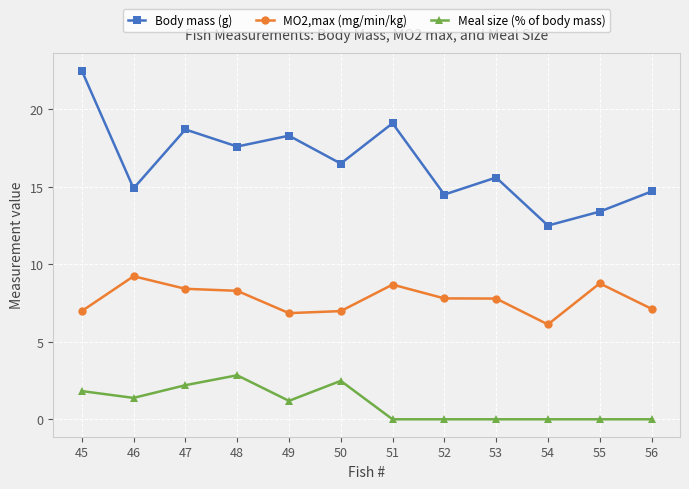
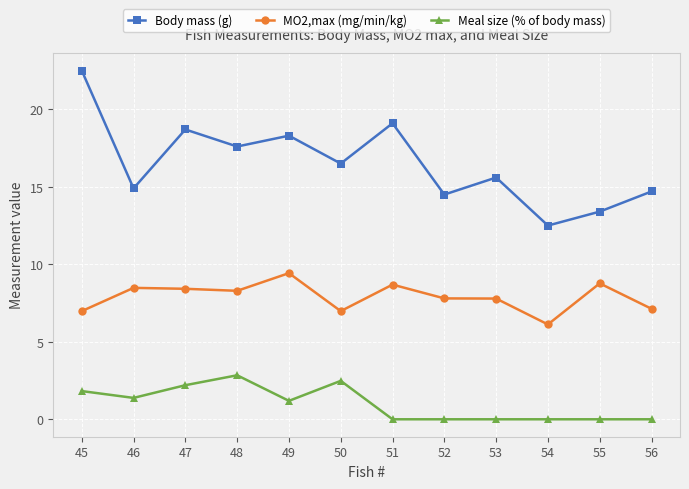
  {
    "Body mass (g)": {
      "45": 22.5,
      "46": 14.9,
      "47": 18.7,
      "48": 17.6,
      "49": 18.3,
      "50": 16.5,
      "51": 19.1,
      "52": 14.5,
      "53": 15.6,
      "54": 12.5,
      "55": 13.4,
      "56": 14.7
    },
    "MO2,max (mg/min/kg)": {
      "45": 7.0,
-     "46": 9.2,
+     "46": 8.5,
      "47": 8.4,
      "48": 8.3,
-     "49": 6.9,
+     "49": 9.4,
      "50": 7.0,
      "51": 8.7,
      "52": 7.8,
      "53": 7.8,
      "54": 6.1,
      "55": 8.8,
      "56": 7.1
    },
    "Meal size (% of body mass)": {
      "45": 1.8,
      "46": 1.4,
      "47": 2.2,
      "48": 2.8,
      "49": 1.2,
      "50": 2.5,
      "51": 0.0,
      "52": 0.0,
      "53": 0.0,
      "54": 0.0,
      "55": 0.0,
      "56": 0.0
    }
  }
